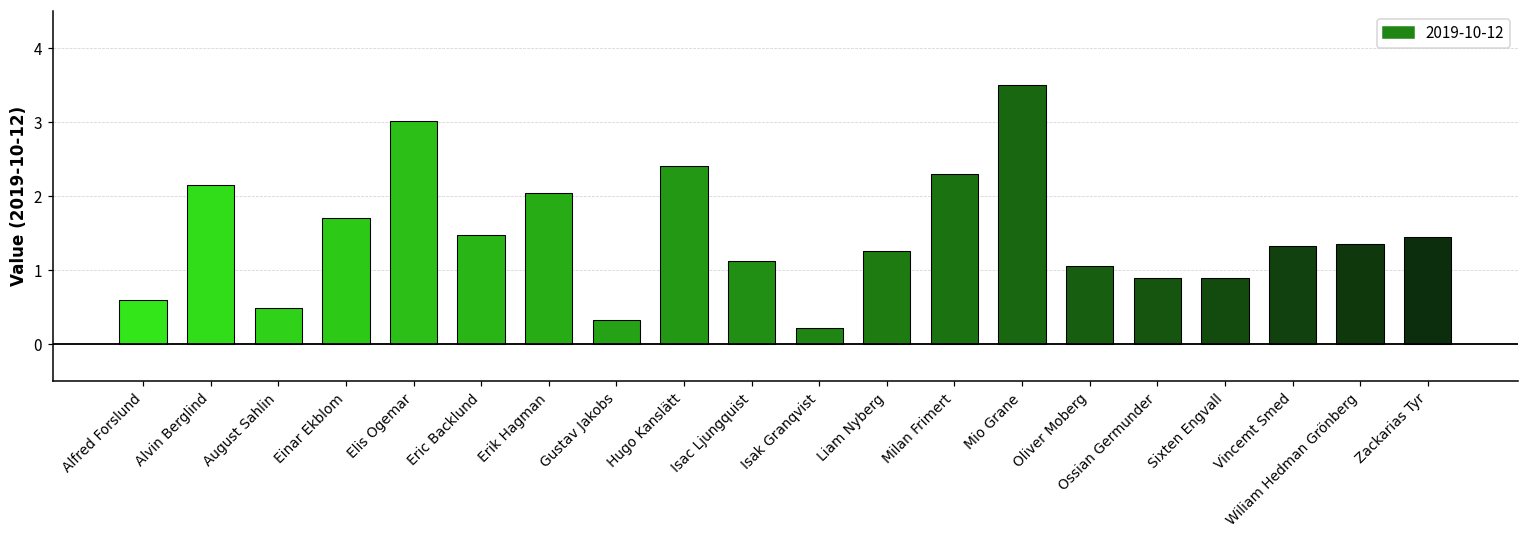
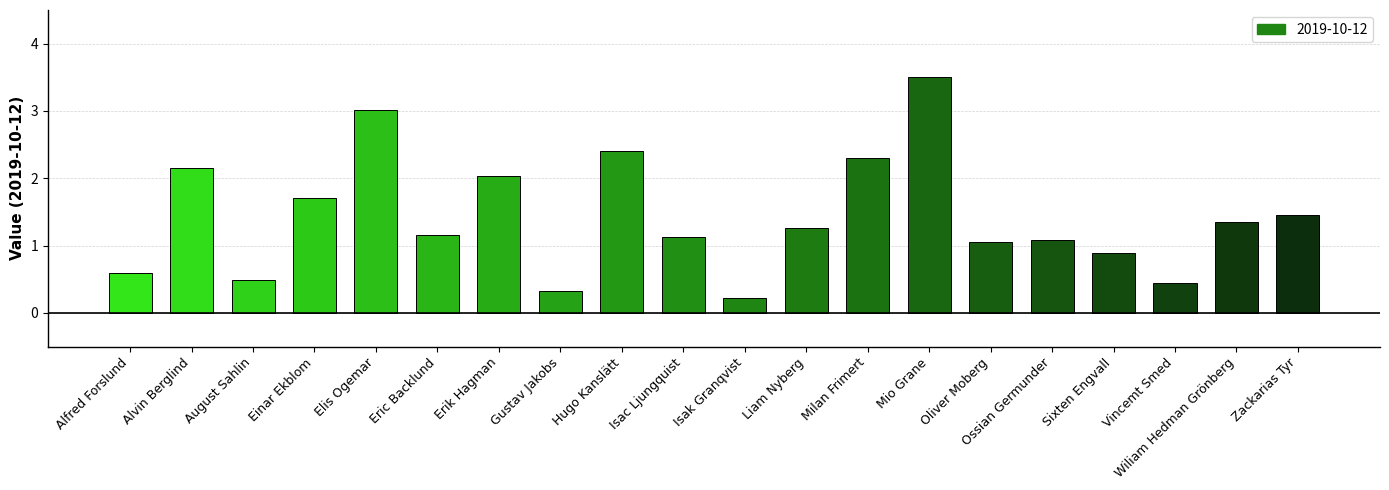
  {
    "Alfred Forslund": 0.6,
    "Alvin Berglind": 2.2,
    "August Sahlin": 0.5,
    "Einar Ekblom": 1.7,
    "Elis Ogemar": 3.0,
-   "Eric Backlund": 1.5,
+   "Eric Backlund": 1.2,
    "Erik Hagman": 2.0,
    "Gustav Jakobs": 0.3,
    "Hugo Kanslätt": 2.4,
    "Isac Ljungquist": 1.1,
    "Isak Granqvist": 0.2,
    "Liam Nyberg": 1.3,
    "Milan Frimert": 2.3,
    "Mio Grane": 3.5,
    "Oliver Moberg": 1.1,
-   "Ossian Germunder": 0.9,
+   "Ossian Germunder": 1.1,
    "Sixten Engvall": 0.9,
-   "Vincemt Smed": 1.3,
+   "Vincemt Smed": 0.5,
    "Wiliam Hedman Grönberg": 1.4,
    "Zackarias Tyr": 1.5
  }
